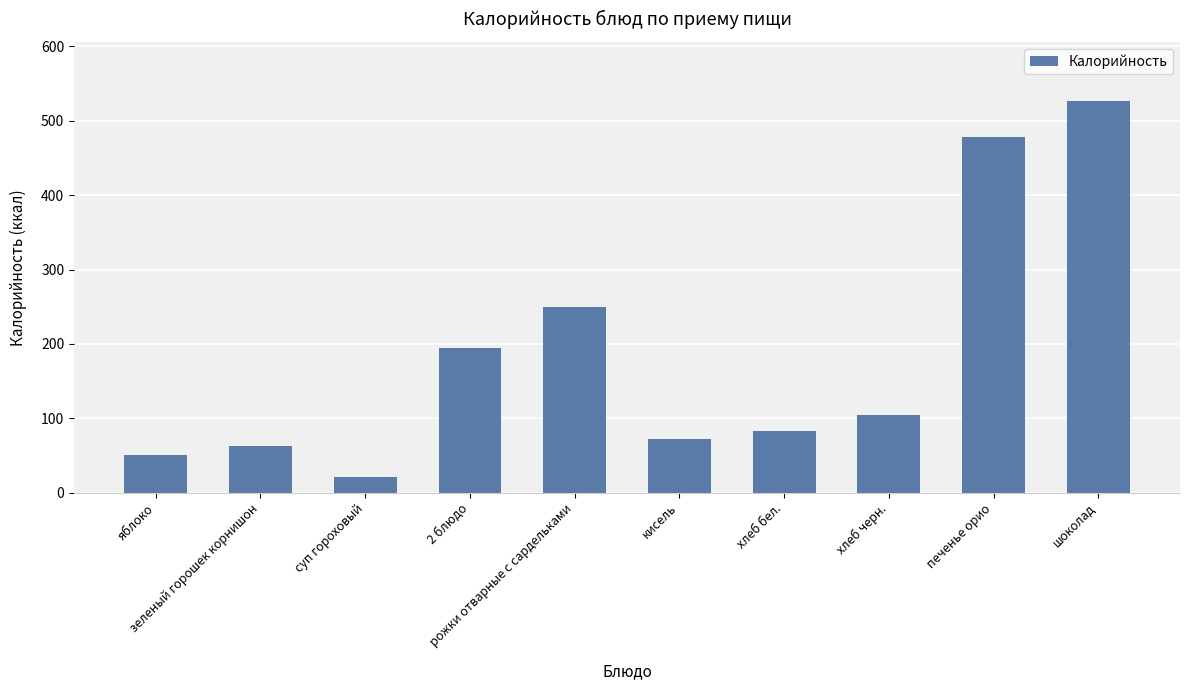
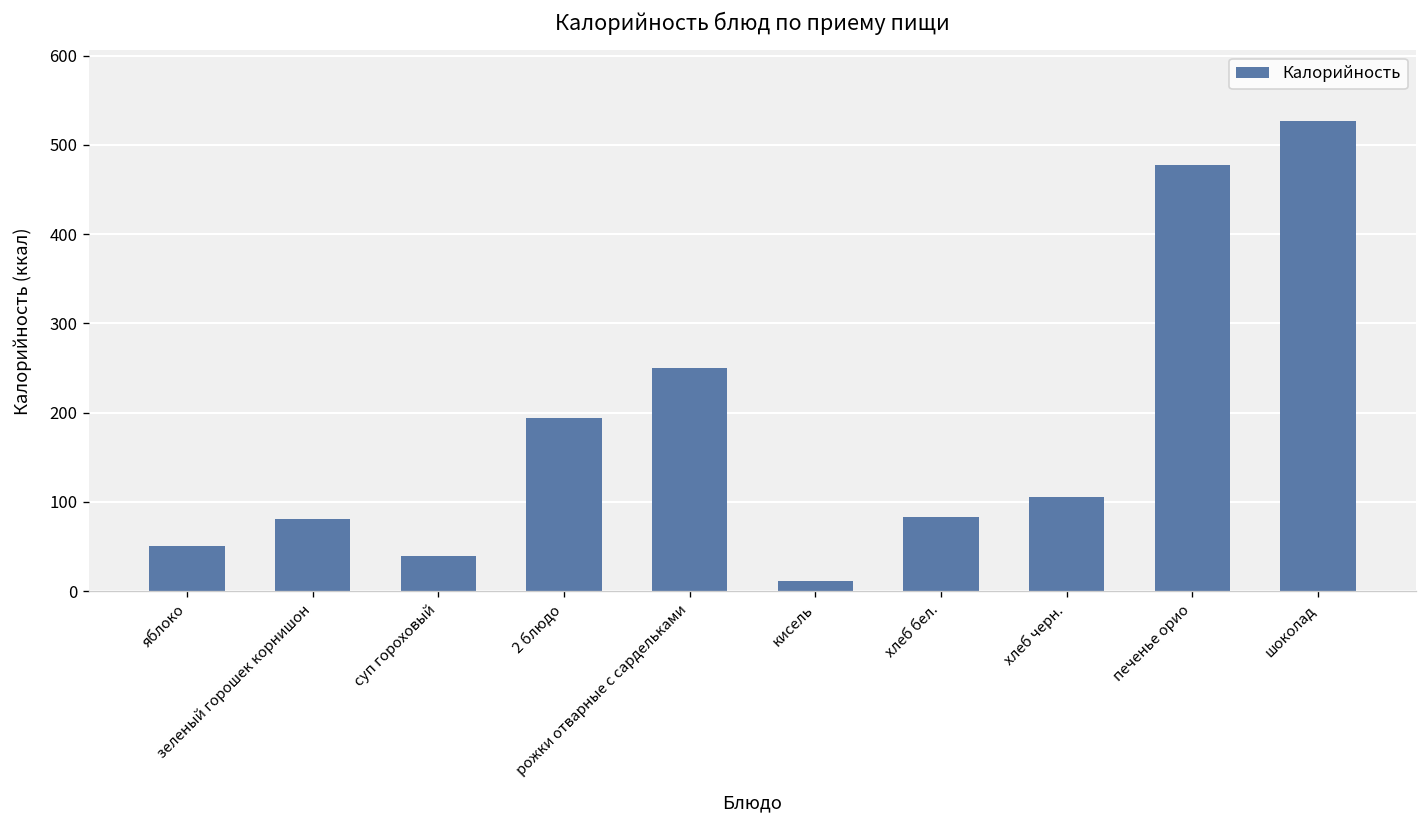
  {
    "яблоко": 50,
-   "зеленый горошек корнишон": 60,
-   "суп гороховый": 20,
+   "зеленый горошек корнишон": 80,
+   "суп гороховый": 40,
    "2 блюдо": 190,
    "рожки отварные с сардельками": 250,
-   "кисель": 70,
+   "кисель": 10,
    "хлеб бел.": 80,
    "хлеб черн.": 110,
    "печенье орио": 480,
    "шоколад": 530
  }
